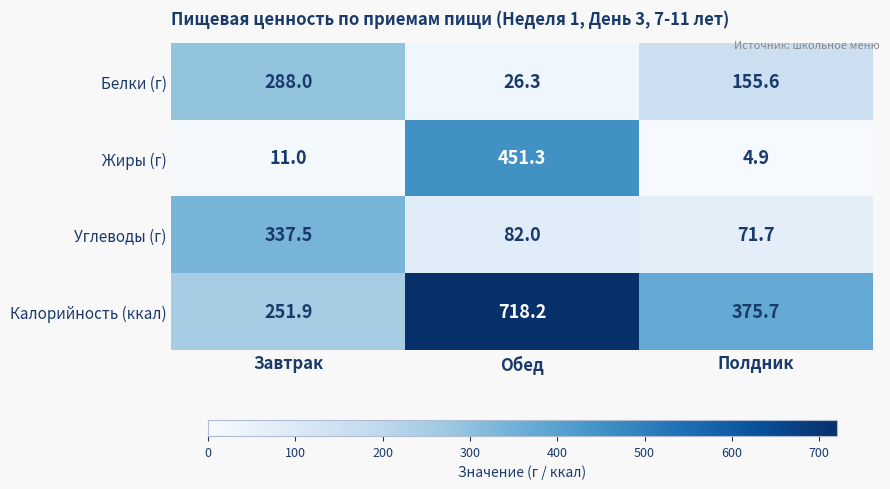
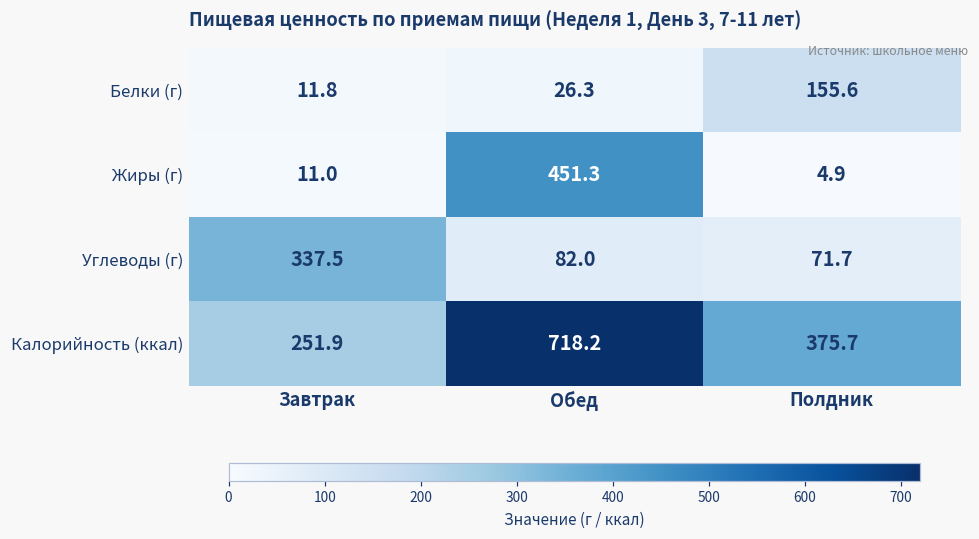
  {
    "Белки (г)": {
-     "Завтрак": 288.0,
+     "Завтрак": 11.8,
      "Обед": 26.3
    },
    "Жиры (г)": {
      "Завтрак": 11.0,
      "Обед": 451.3,
      "Полдник": 4.9
    },
    "Углеводы (г)": {
      "Завтрак": 337.5,
      "Обед": 82.0,
      "Полдник": 71.7
    },
    "Калорийность (ккал)": {
      "Завтрак": 251.9,
      "Обед": 718.2,
      "Полдник": 375.7
    }
  }
